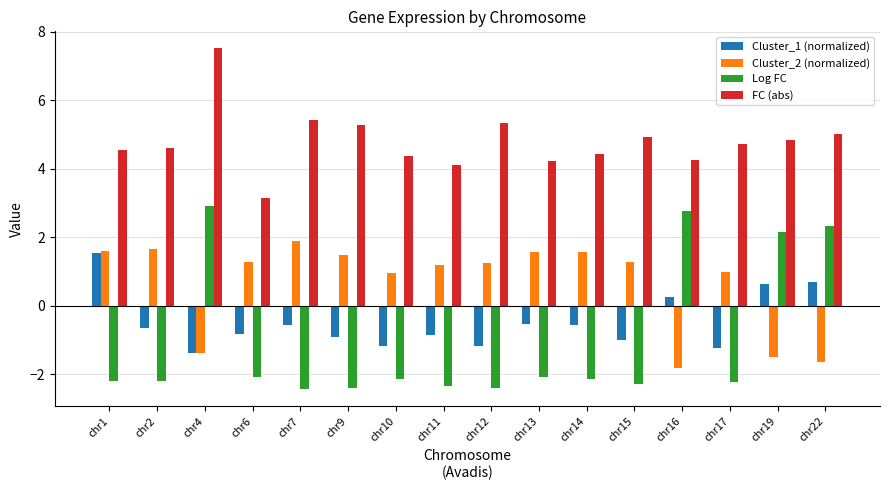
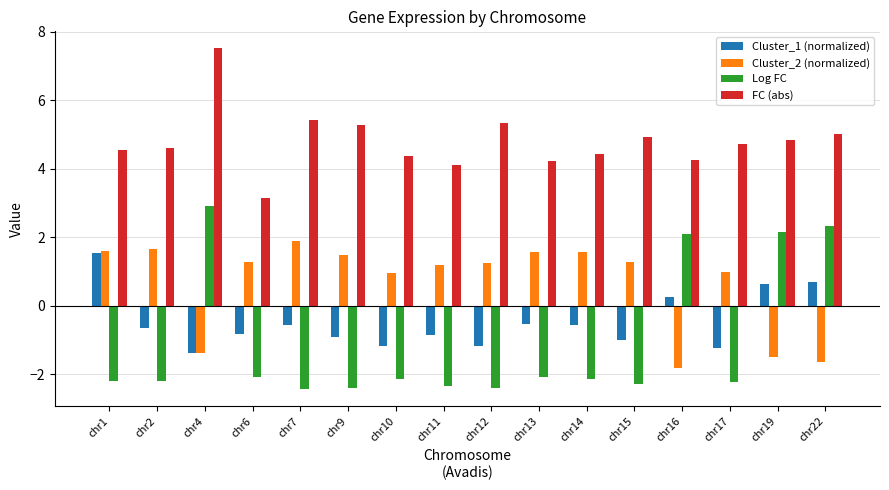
  {
    "Cluster_1 (normalized)": {
      "chr1": 1.5,
      "chr2": -0.7,
      "chr4": -1.4,
      "chr6": -0.8,
      "chr7": -0.6,
      "chr9": -0.9,
      "chr10": -1.2,
      "chr11": -0.8,
      "chr12": -1.2,
      "chr13": -0.5,
      "chr14": -0.6,
      "chr15": -1.0,
      "chr16": 0.3,
      "chr17": -1.2,
      "chr19": 0.6,
      "chr22": 0.7
    },
    "Cluster_2 (normalized)": {
      "chr1": 1.6,
      "chr2": 1.7,
      "chr4": -1.4,
      "chr6": 1.3,
      "chr7": 1.9,
      "chr9": 1.5,
      "chr10": 0.9,
      "chr11": 1.2,
      "chr12": 1.2,
      "chr13": 1.6,
      "chr14": 1.6,
      "chr15": 1.3,
      "chr16": -1.8,
      "chr17": 1.0,
      "chr19": -1.5,
      "chr22": -1.6
    },
    "Log FC": {
      "chr1": -2.2,
      "chr2": -2.2,
      "chr4": 2.9,
      "chr6": -2.1,
      "chr7": -2.4,
      "chr9": -2.4,
      "chr10": -2.1,
      "chr11": -2.3,
      "chr12": -2.4,
      "chr13": -2.1,
      "chr14": -2.1,
      "chr15": -2.3,
-     "chr16": 2.8,
+     "chr16": 2.1,
      "chr17": -2.2,
      "chr19": 2.1,
      "chr22": 2.3
    },
    "FC (abs)": {
      "chr1": 4.6,
      "chr2": 4.6,
      "chr4": 7.5,
      "chr6": 3.1,
      "chr7": 5.4,
      "chr9": 5.3,
      "chr10": 4.4,
      "chr11": 4.1,
      "chr12": 5.3,
      "chr13": 4.2,
      "chr14": 4.4,
      "chr15": 4.9,
      "chr16": 4.2,
      "chr17": 4.7,
      "chr19": 4.8,
      "chr22": 5.0
    }
  }
